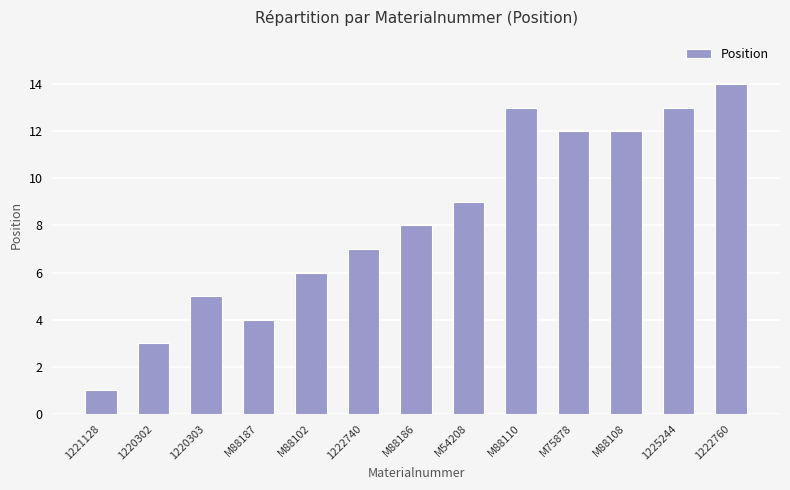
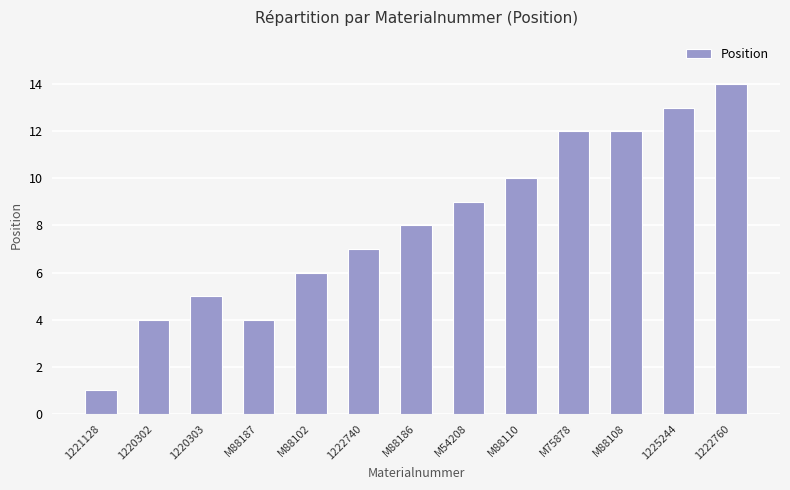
  {
    "1221128": 1,
-   "1220302": 3,
+   "1220302": 4,
    "1220303": 5,
    "M88187": 4,
    "M88102": 6,
    "1222740": 7,
    "M88186": 8,
    "M54208": 9,
-   "M88110": 13,
+   "M88110": 10,
    "M75878": 12,
    "M88108": 12,
    "1225244": 13,
    "1222760": 14
  }
